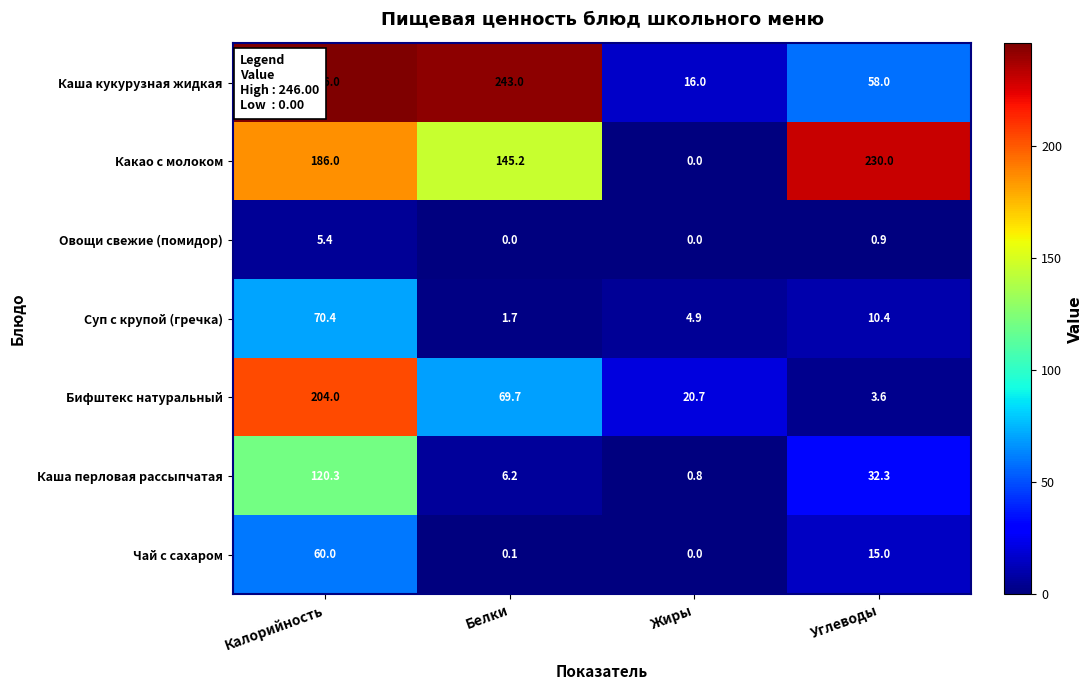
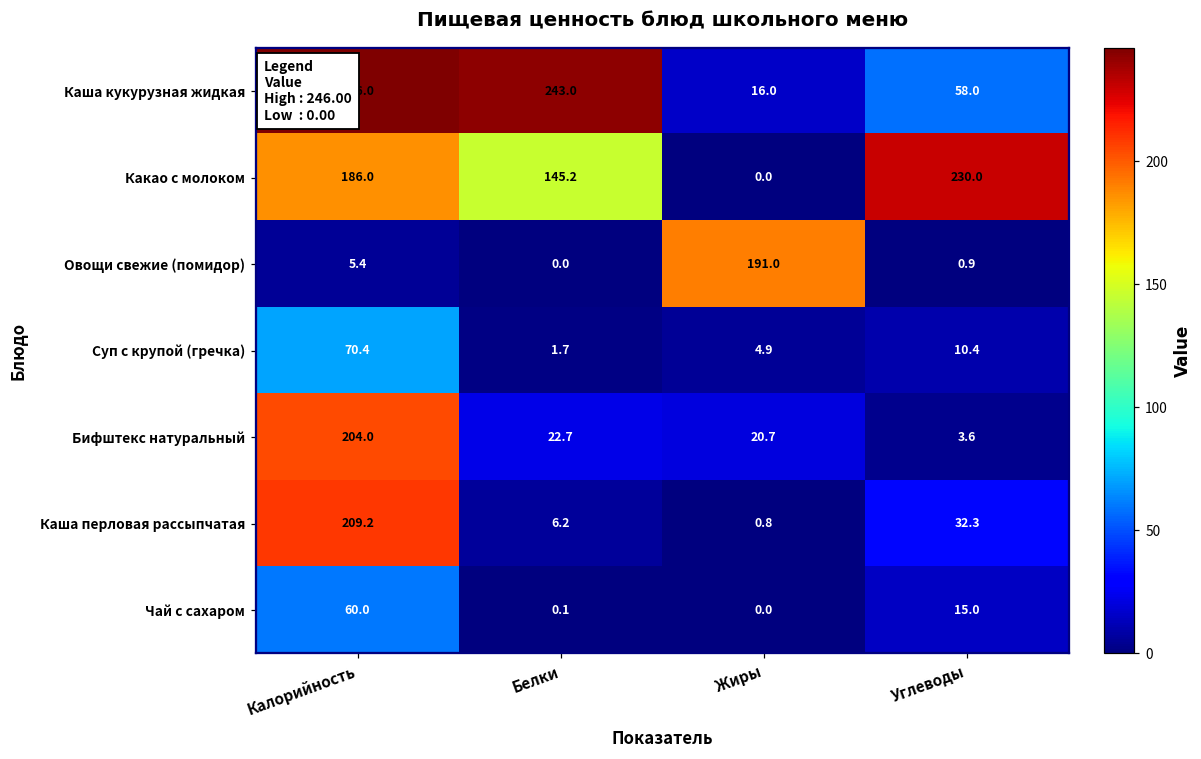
  {
    "Каша кукурузная жидкая": {
      "Белки": 243.0,
      "Жиры": 16.0,
      "Углеводы": 58.0
    },
    "Какао с молоком": {
      "Калорийность": 186.0,
      "Белки": 145.2,
      "Жиры": 0.0,
      "Углеводы": 230.0
    },
    "Овощи свежие (помидор)": {
      "Калорийность": 5.4,
      "Белки": 0.0,
-     "Жиры": 0.0,
+     "Жиры": 191.0,
      "Углеводы": 0.9
    },
    "Суп с крупой (гречка)": {
      "Калорийность": 70.4,
      "Белки": 1.7,
      "Жиры": 4.9,
      "Углеводы": 10.4
    },
    "Бифштекс натуральный": {
      "Калорийность": 204.0,
-     "Белки": 69.7,
+     "Белки": 22.7,
      "Жиры": 20.7,
      "Углеводы": 3.6
    },
    "Каша перловая рассыпчатая": {
-     "Калорийность": 120.3,
+     "Калорийность": 209.2,
      "Белки": 6.2,
      "Жиры": 0.8,
      "Углеводы": 32.3
    },
    "Чай с сахаром": {
      "Калорийность": 60.0,
      "Белки": 0.1,
      "Жиры": 0.0,
      "Углеводы": 15.0
    }
  }
